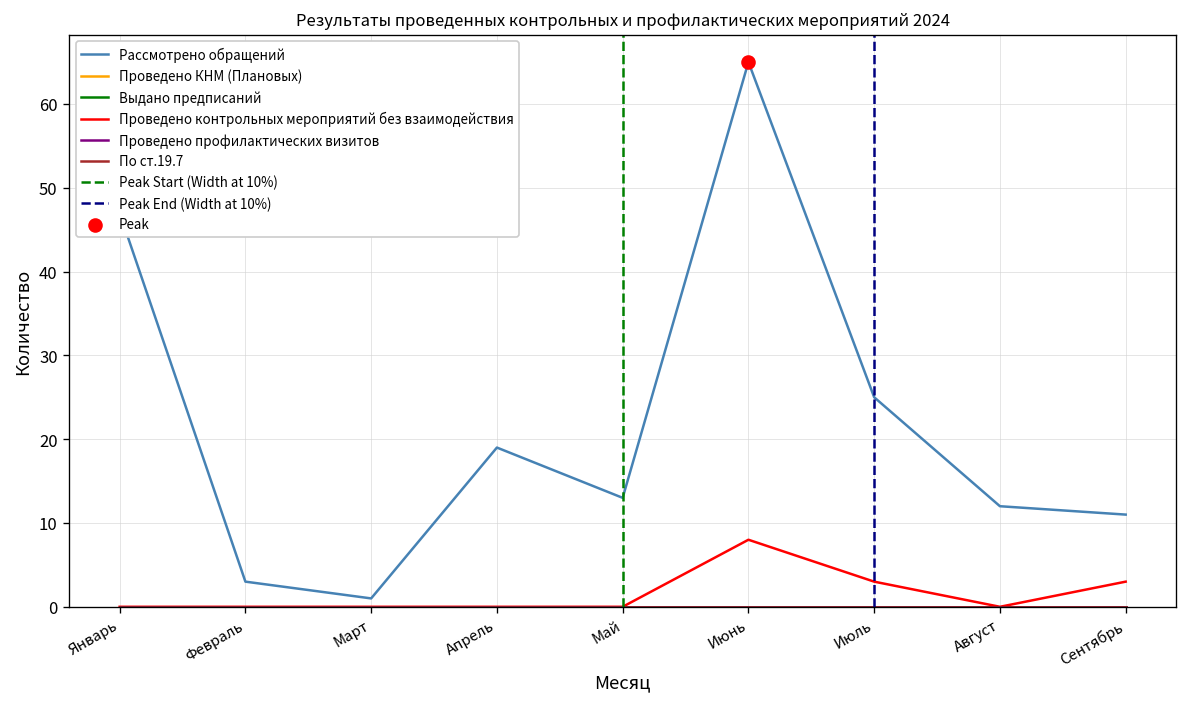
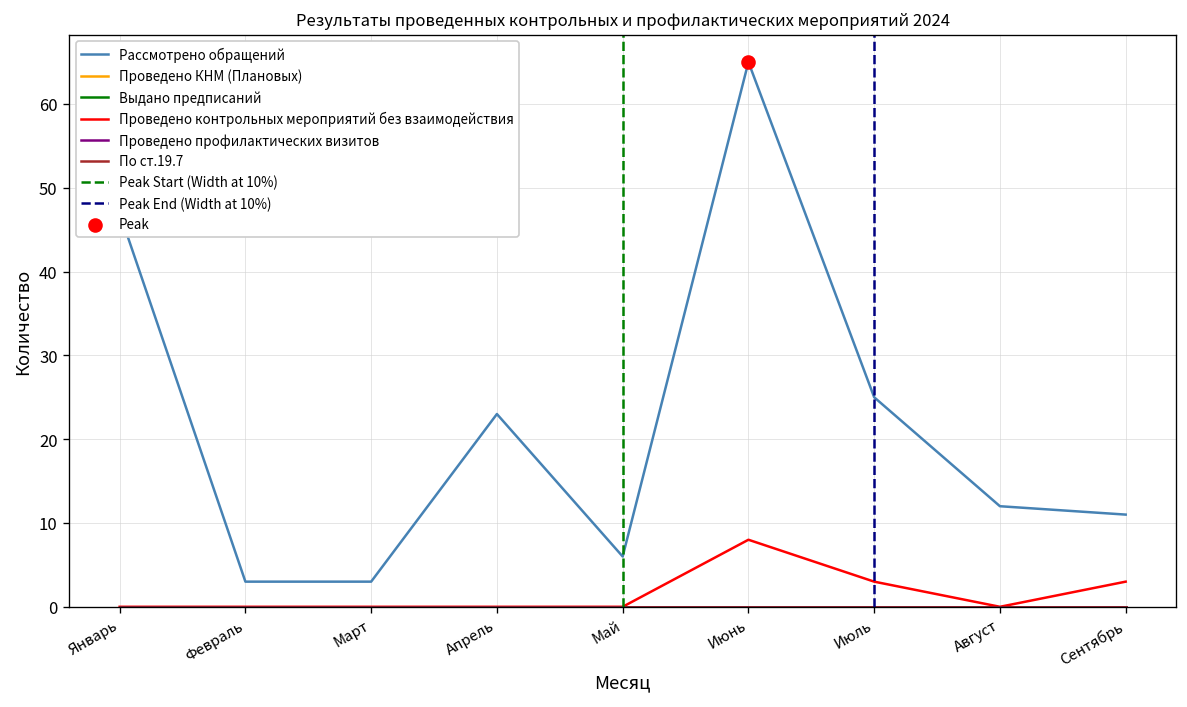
  {
    "Рассмотрено обращений": {
      "Февраль": 3,
-     "Март": 1,
-     "Апрель": 19,
-     "Май": 13,
+     "Март": 3,
+     "Апрель": 23,
+     "Май": 6,
      "Июль": 25,
      "Август": 12,
      "Сентябрь": 11
    },
    "По ст.19.7": {
      "Июнь": 0,
      "Июль": 0,
      "Сентябрь": 0
    }
  }
